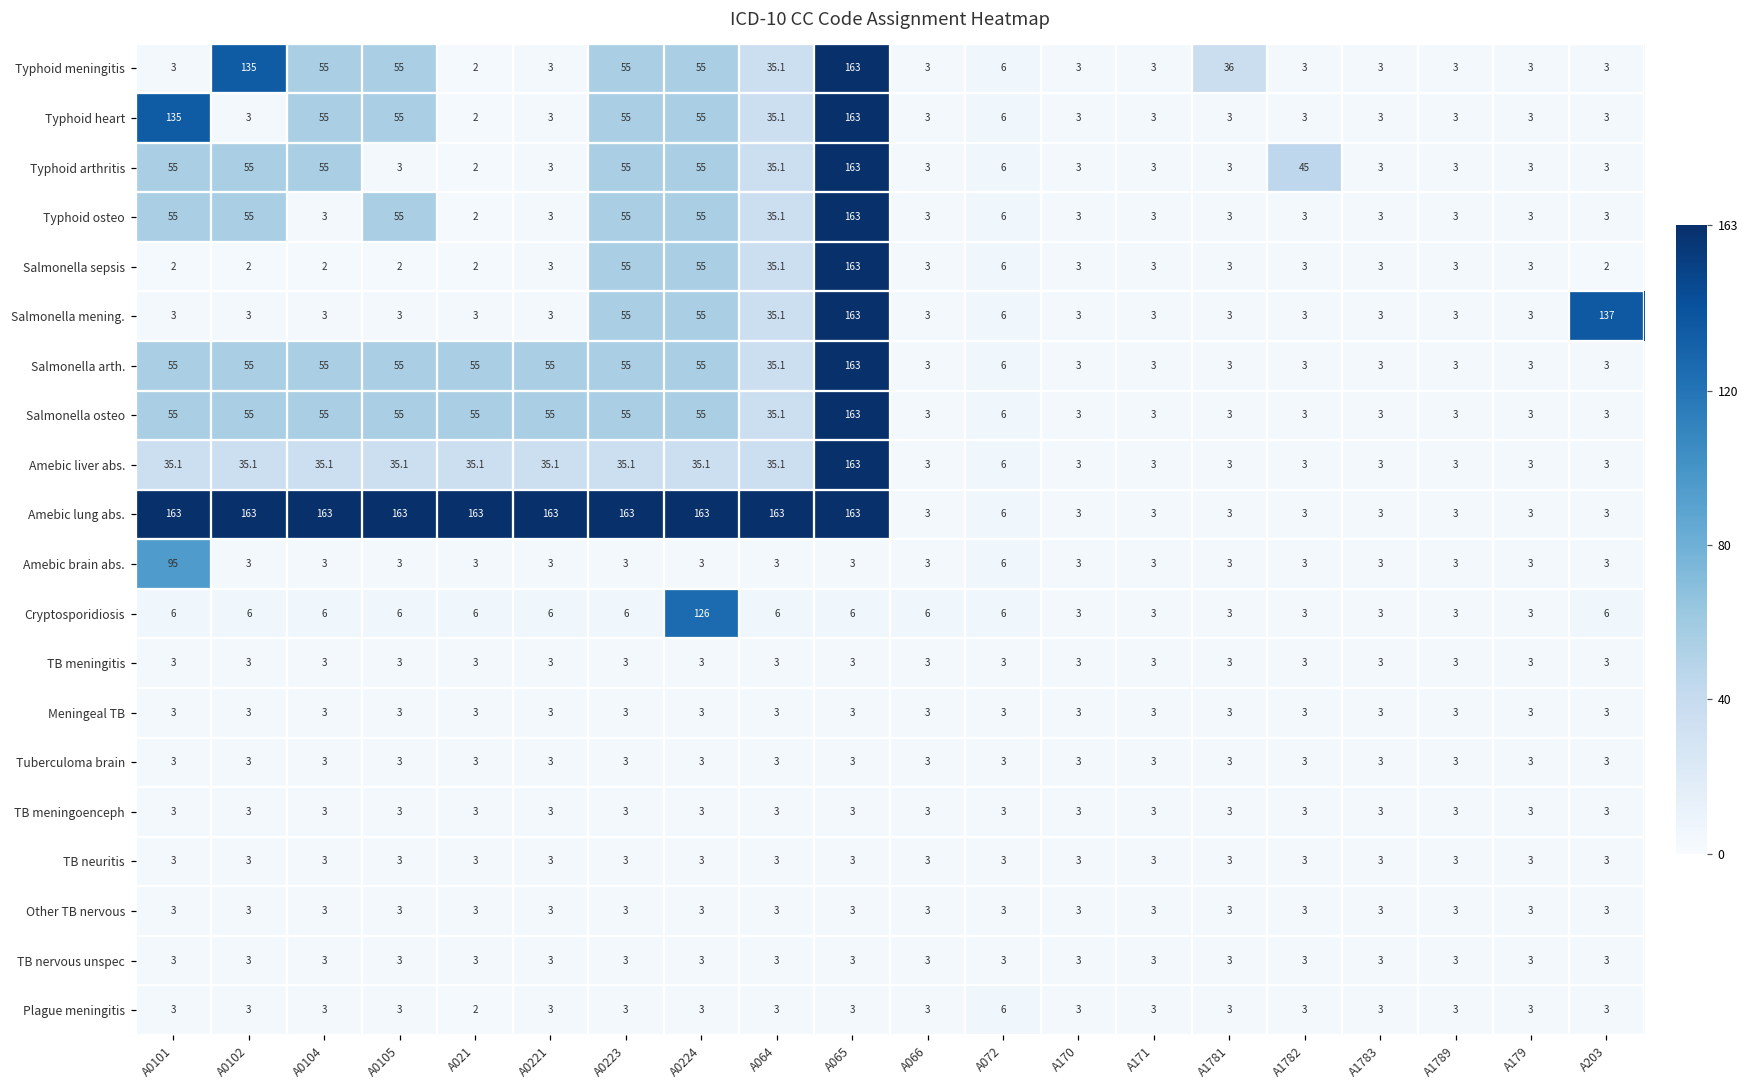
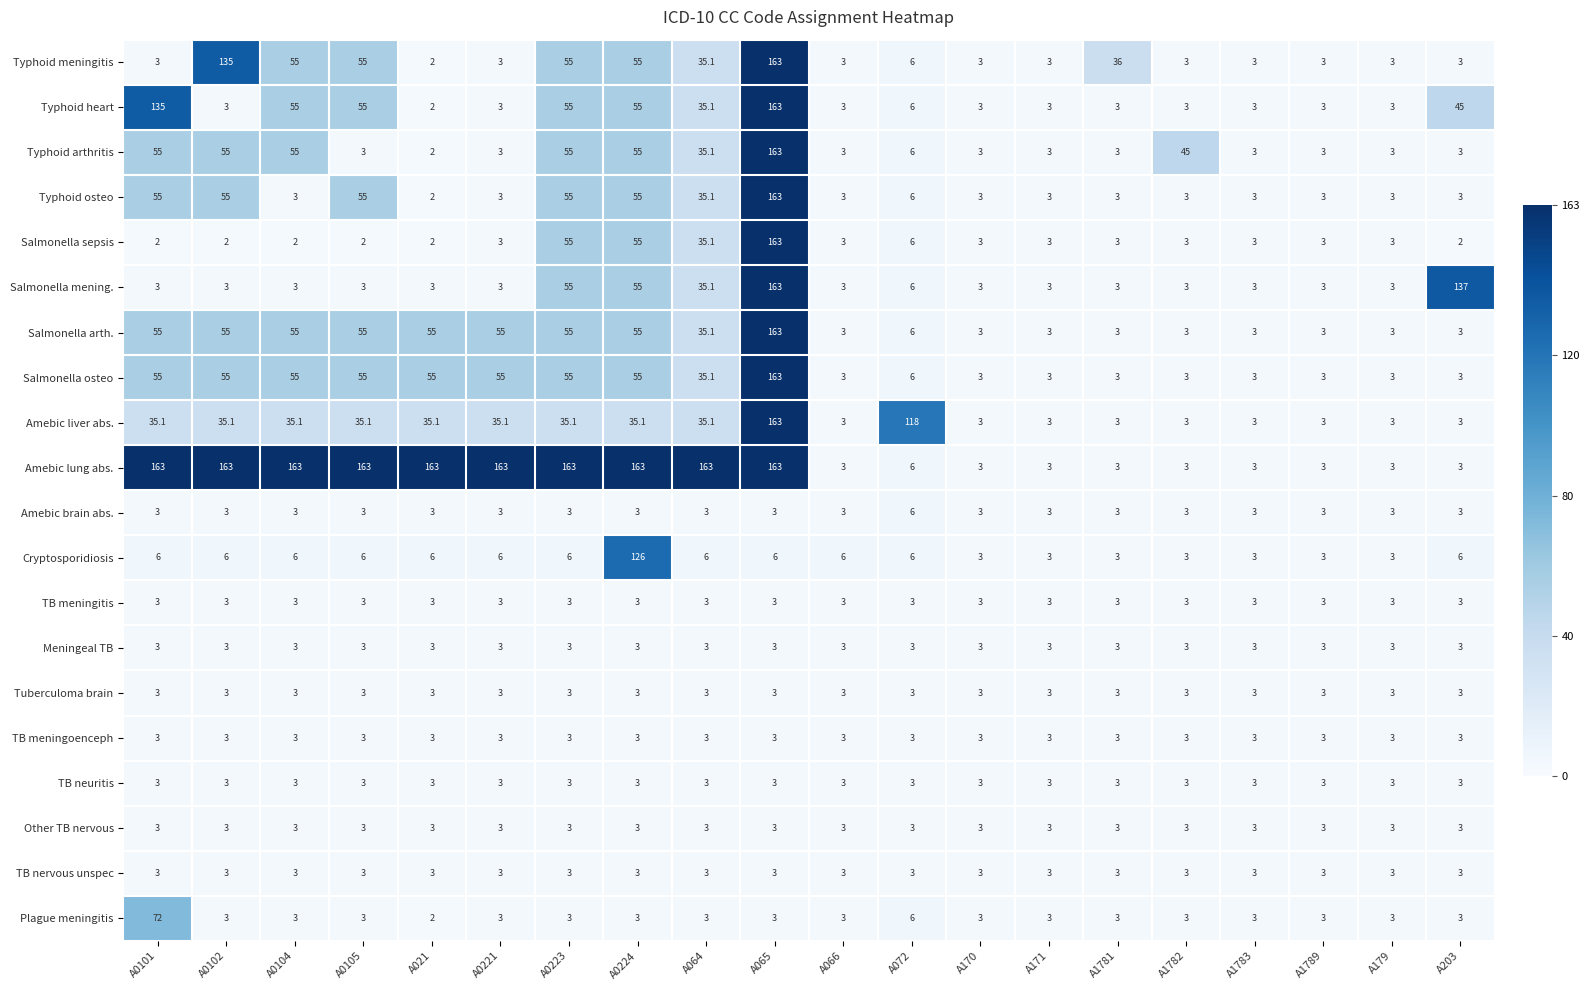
  {
    "Typhoid heart": {
      "A0101": 135,
      "A0102": 3,
      "A0104": 55,
      "A0105": 55,
      "A021": 2,
      "A0221": 3,
      "A0223": 55,
      "A0224": 55,
      "A064": 35.1,
      "A065": 163,
      "A066": 3,
      "A072": 6,
      "A170": 3,
      "A171": 3,
      "A1781": 3,
      "A1782": 3,
      "A1783": 3,
      "A1789": 3,
      "A179": 3,
-     "A203": 3
+     "A203": 45
    },
    "Amebic liver abs.": {
      "A0101": 35.1,
      "A0102": 35.1,
      "A0104": 35.1,
      "A0105": 35.1,
      "A021": 35.1,
      "A0221": 35.1,
      "A0223": 35.1,
      "A0224": 35.1,
      "A064": 35.1,
      "A065": 163,
      "A066": 3,
-     "A072": 6,
+     "A072": 118,
      "A170": 3,
      "A171": 3,
      "A1781": 3,
      "A1782": 3,
      "A1783": 3,
      "A1789": 3,
      "A179": 3,
      "A203": 3
    },
    "Amebic brain abs.": {
-     "A0101": 95,
+     "A0101": 3,
      "A0102": 3,
      "A0104": 3,
      "A0105": 3,
      "A021": 3,
      "A0221": 3,
      "A0223": 3,
      "A0224": 3,
      "A064": 3,
      "A065": 3,
      "A066": 3,
      "A072": 6,
      "A170": 3,
      "A171": 3,
      "A1781": 3,
      "A1782": 3,
      "A1783": 3,
      "A1789": 3,
      "A179": 3,
      "A203": 3
    },
    "Plague meningitis": {
-     "A0101": 3,
+     "A0101": 72,
      "A0102": 3,
      "A0104": 3,
      "A0105": 3,
      "A021": 2,
      "A0221": 3,
      "A0223": 3,
      "A0224": 3,
      "A064": 3,
      "A065": 3,
      "A066": 3,
      "A072": 6,
      "A170": 3,
      "A171": 3,
      "A1781": 3,
      "A1782": 3,
      "A1783": 3,
      "A1789": 3,
      "A179": 3,
      "A203": 3
    }
  }
